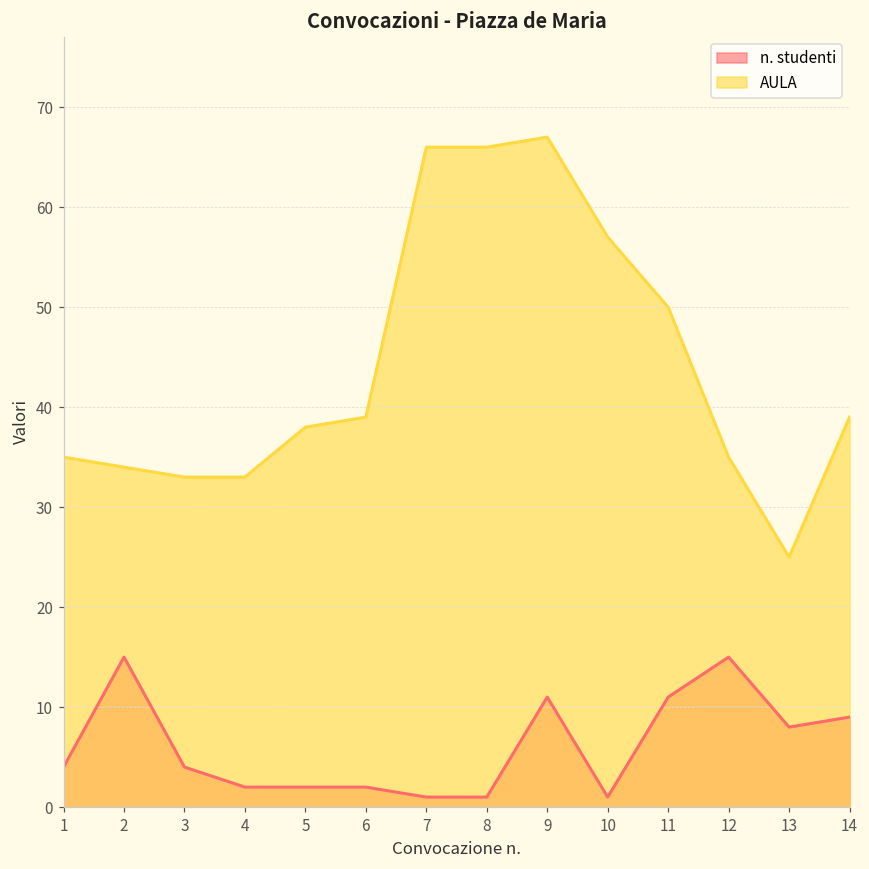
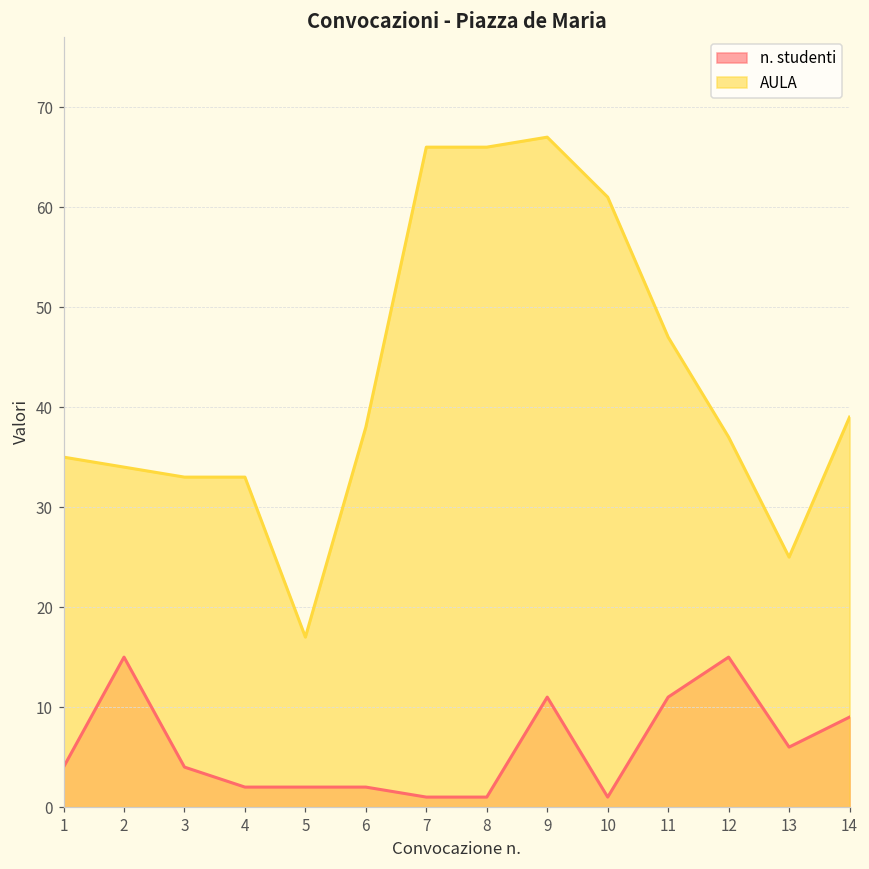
  {
    "n. studenti": {
      "1": 4,
      "2": 15,
      "3": 4,
      "4": 2,
      "5": 2,
      "6": 2,
      "7": 1,
      "8": 1,
      "9": 11,
      "10": 1,
      "11": 11,
      "12": 15,
-     "13": 8,
+     "13": 6,
      "14": 9
    },
    "AULA": {
      "1": 35,
      "2": 34,
      "3": 33,
      "4": 33,
-     "5": 38,
-     "6": 39,
+     "5": 17,
+     "6": 38,
      "7": 66,
      "8": 66,
      "9": 67,
-     "10": 57,
-     "11": 50,
-     "12": 35,
+     "10": 61,
+     "11": 47,
+     "12": 37,
      "13": 25,
      "14": 39
    }
  }
